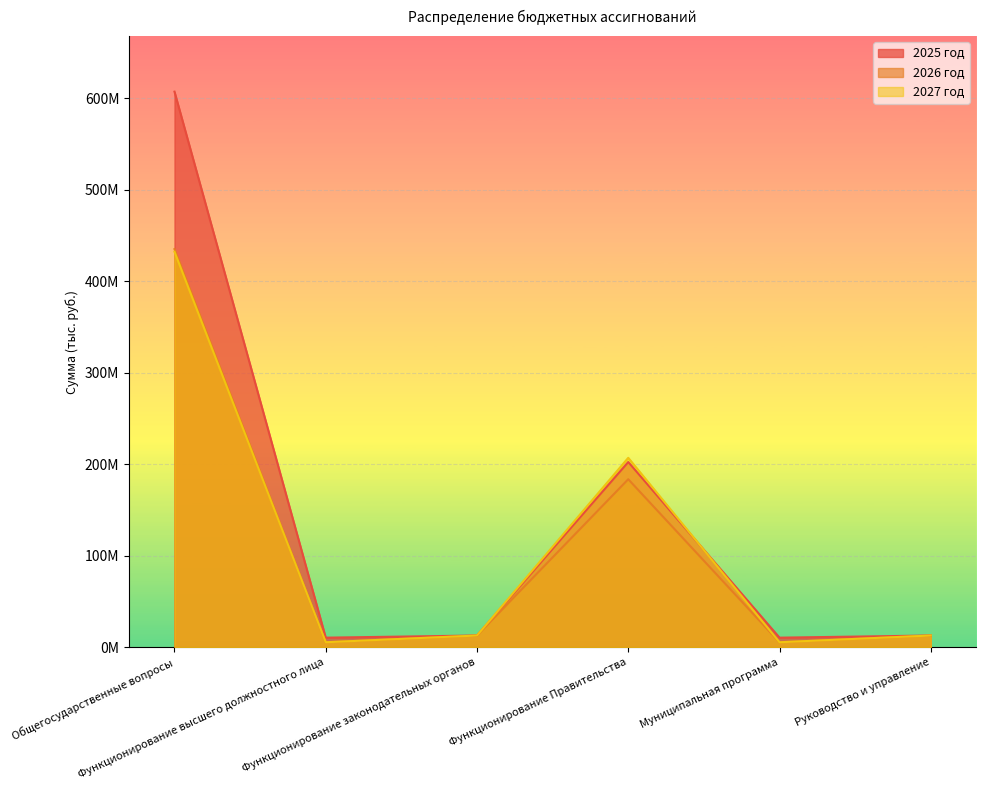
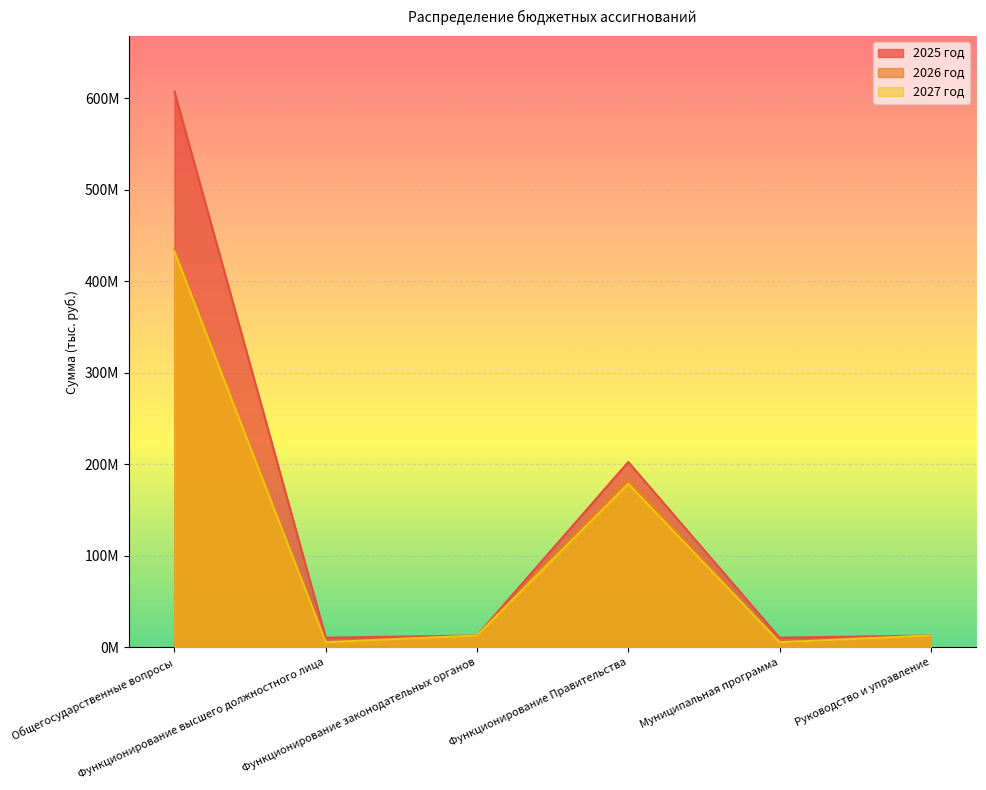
  {
    "2027 год": {
      "Общегосударственные вопросы": 430000000,
-     "Функционирование Правительства": 210000000
+     "Функционирование Правительства": 180000000
    }
  }
